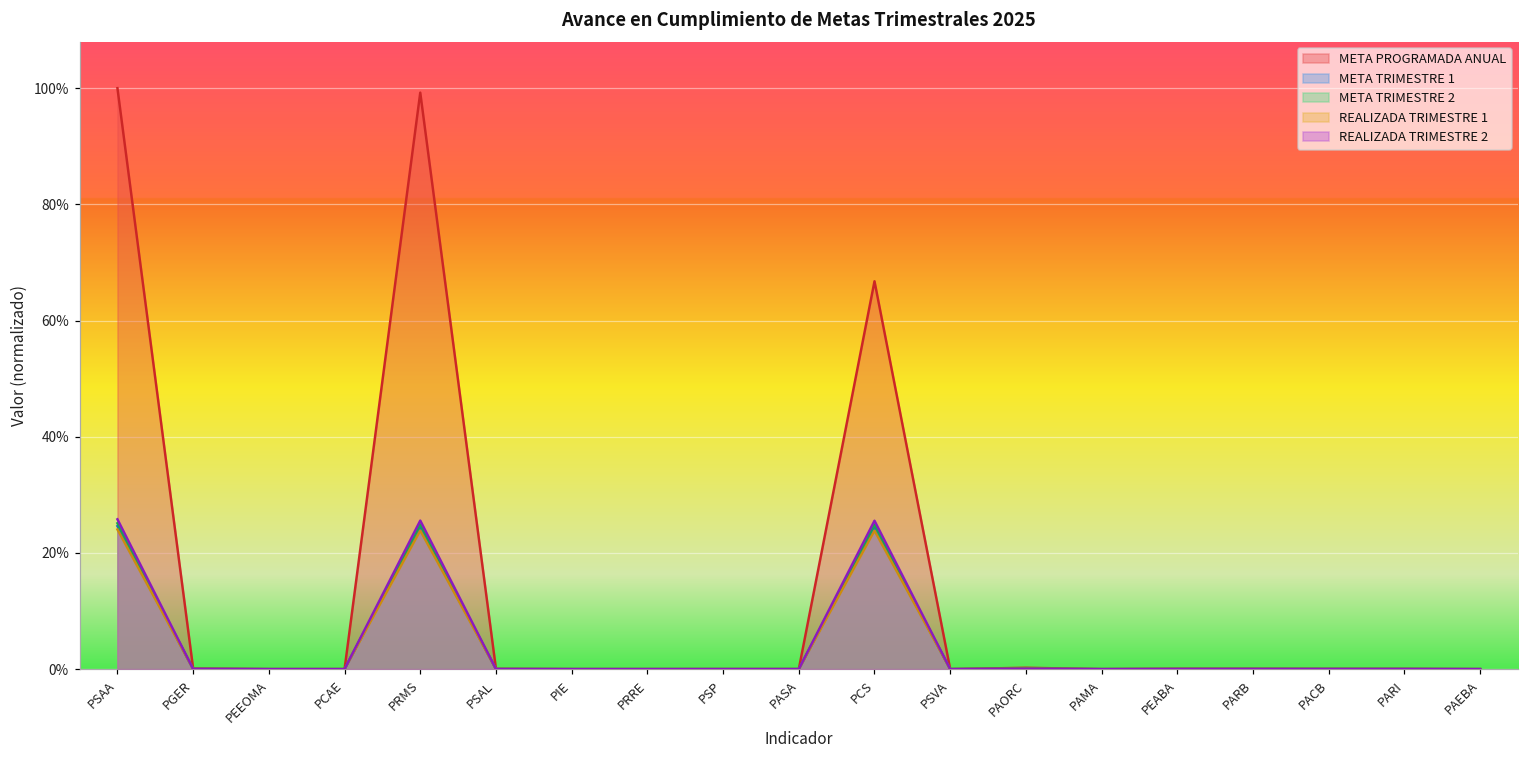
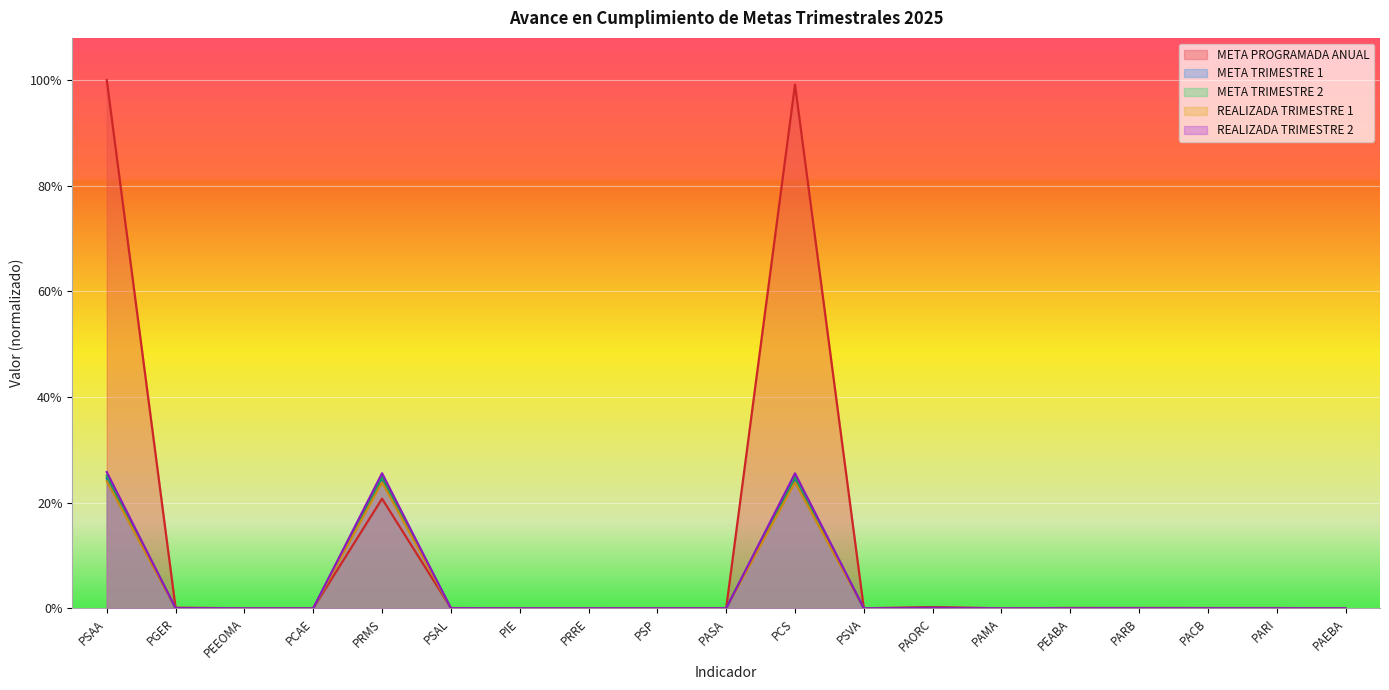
  {
    "META PROGRAMADA ANUAL": {
      "PSAA": "100%",
-     "PRMS": "99%",
-     "PCS": "67%"
+     "PRMS": "21%",
+     "PCS": "99%"
    },
    "META TRIMESTRE 1": {
      "PSAA": "25%"
    },
    "META TRIMESTRE 2": {
      "PSAA": "25%"
    },
    "REALIZADA TRIMESTRE 1": {
      "PSAA": "24%",
      "PRMS": "24%",
      "PCS": "24%"
    },
    "REALIZADA TRIMESTRE 2": {
      "PSAA": "26%",
      "PRMS": "26%",
      "PCS": "26%"
    }
  }
